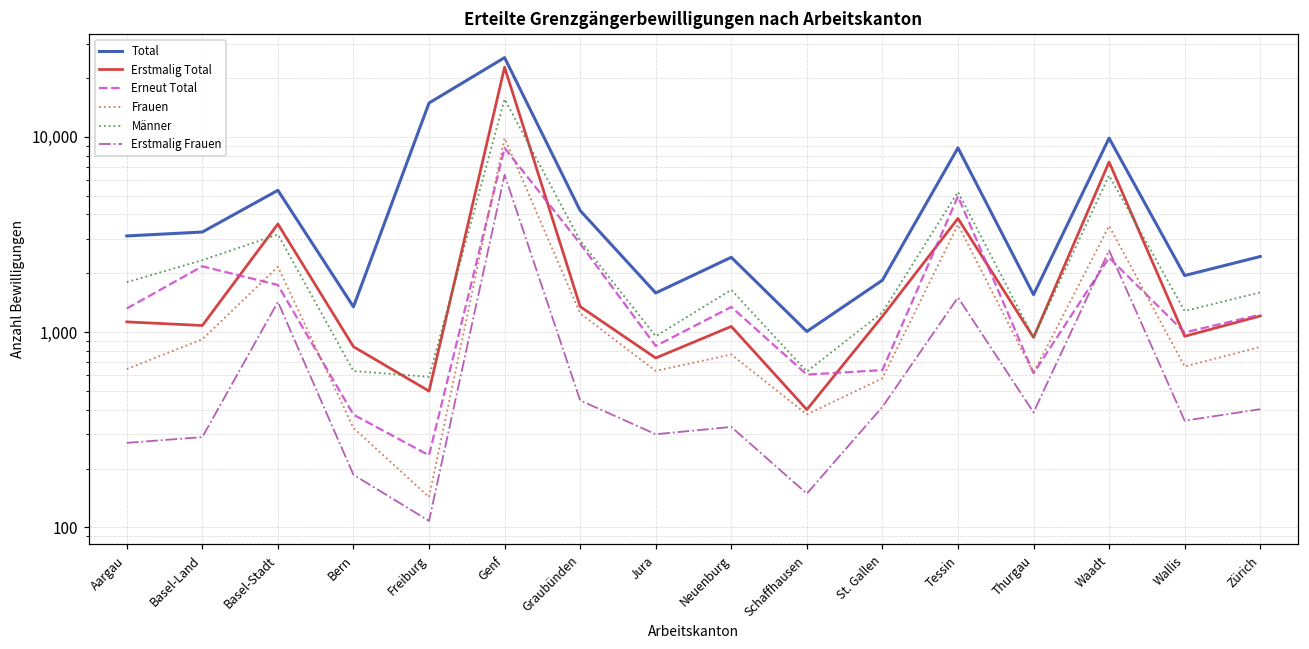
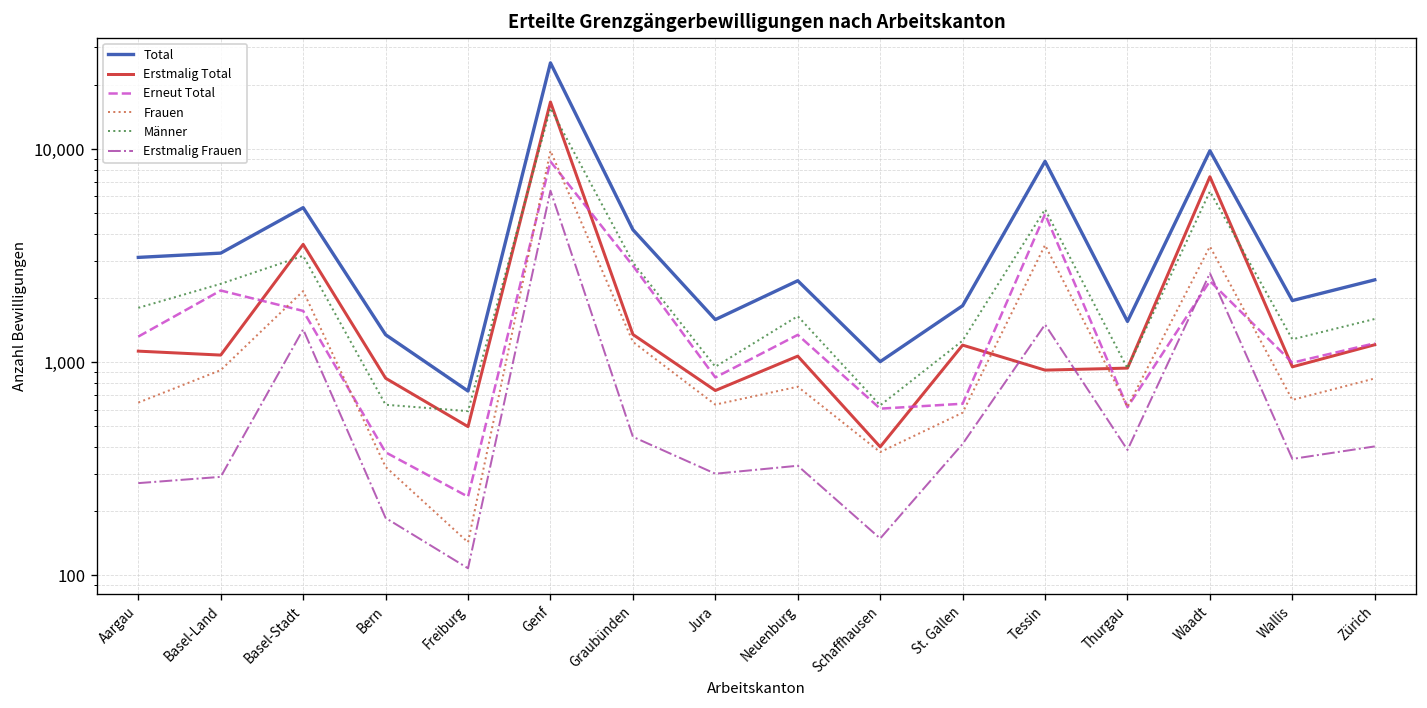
  {
    "Total": {
      "Aargau": "3,100",
      "Basel-Land": "3,300",
      "Basel-Stadt": "5,300",
      "Bern": "1,300",
-     "Freiburg": "15,000",
+     "Freiburg": "730",
      "Genf": "25,000",
      "Graubünden": "4,200",
      "Jura": "1,600",
      "Neuenburg": "2,400",
      "Schaffhausen": "1,000",
      "St. Gallen": "1,800",
      "Tessin": "9,000",
      "Thurgau": "1,600",
      "Waadt": "10,000",
      "Wallis": "1,900",
      "Zürich": "2,400"
    },
    "Erstmalig Total": {
      "Aargau": "1,100",
      "Basel-Land": "1,100",
      "Basel-Stadt": "3,600",
      "Bern": "800",
      "Freiburg": "500",
-     "Genf": "23,000",
+     "Genf": "17,000",
      "Graubünden": "1,400",
      "Jura": "740",
      "Neuenburg": "1,100",
      "Schaffhausen": "400",
      "St. Gallen": "1,200",
-     "Tessin": "3,800",
+     "Tessin": "900",
      "Waadt": "7,400",
      "Wallis": "1,000"
    },
    "Frauen": {
      "Aargau": "650",
      "Basel-Land": "900",
      "Basel-Stadt": "2,200",
      "Bern": "320",
      "Freiburg": "140",
      "Genf": "10,000",
      "Graubünden": "1,200",
      "Jura": "630",
      "Neuenburg": "770",
      "Schaffhausen": "380",
      "St. Gallen": "580",
      "Tessin": "3,500",
      "Waadt": "3,500",
      "Wallis": "670",
      "Zürich": "800"
    },
    "Männer": {
      "Aargau": "1,800",
      "Basel-Land": "2,300",
      "Basel-Stadt": "3,200",
      "Bern": "630",
      "Freiburg": "590",
      "Genf": "16,000",
      "Graubünden": "2,900",
      "Jura": "1,000",
      "Neuenburg": "1,600",
      "Schaffhausen": "630",
      "St. Gallen": "1,300",
      "Tessin": "5,200",
      "Waadt": "6,300",
      "Wallis": "1,300",
      "Zürich": "1,600"
    }
  }
